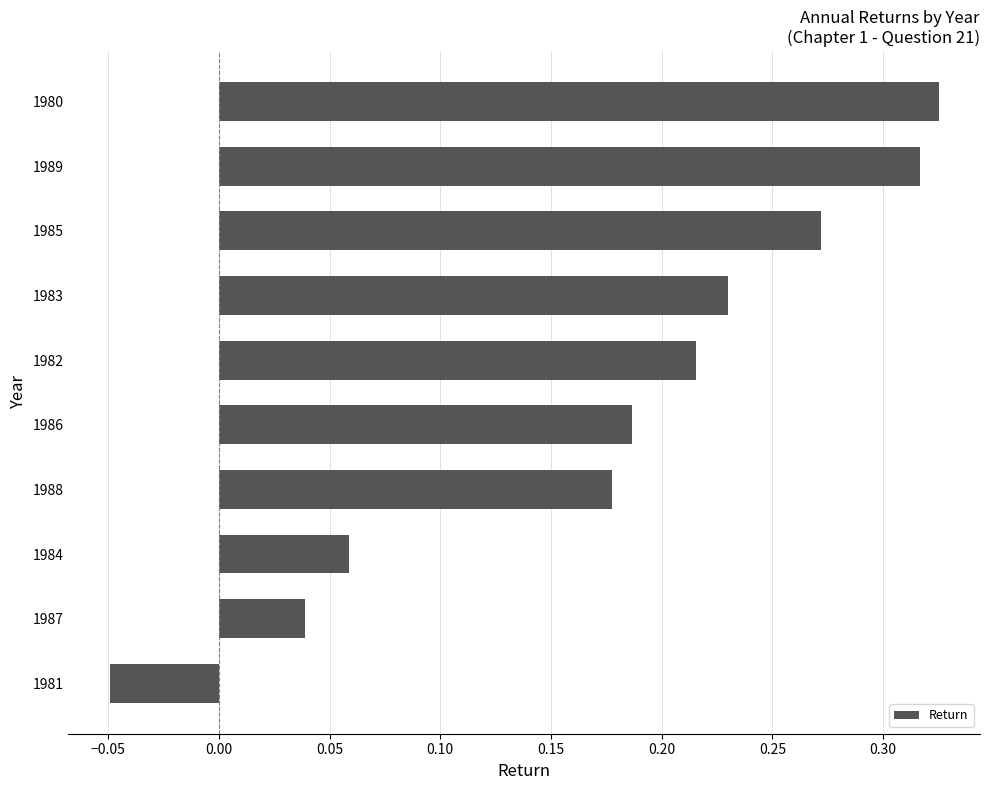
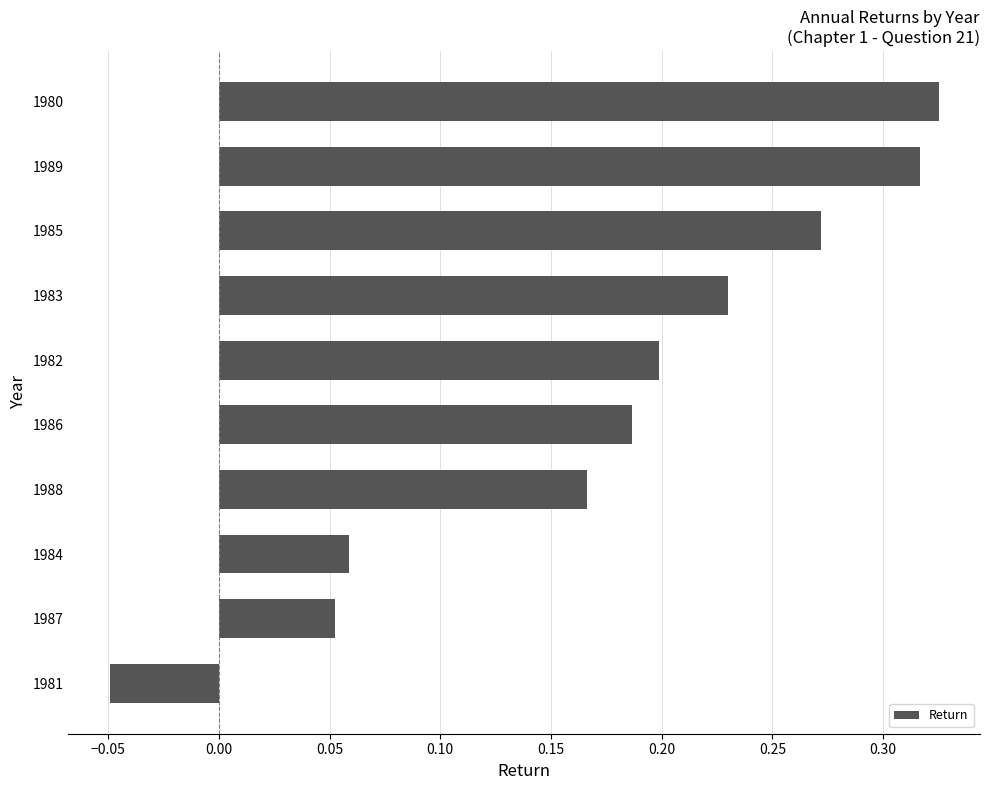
  {
    "1980": 0.325,
    "1989": 0.317,
    "1985": 0.272,
    "1983": 0.230,
-   "1982": 0.215,
+   "1982": 0.199,
    "1986": 0.187,
-   "1988": 0.178,
+   "1988": 0.166,
    "1984": 0.059,
-   "1987": 0.039,
+   "1987": 0.053,
    "1981": -0.049
  }
